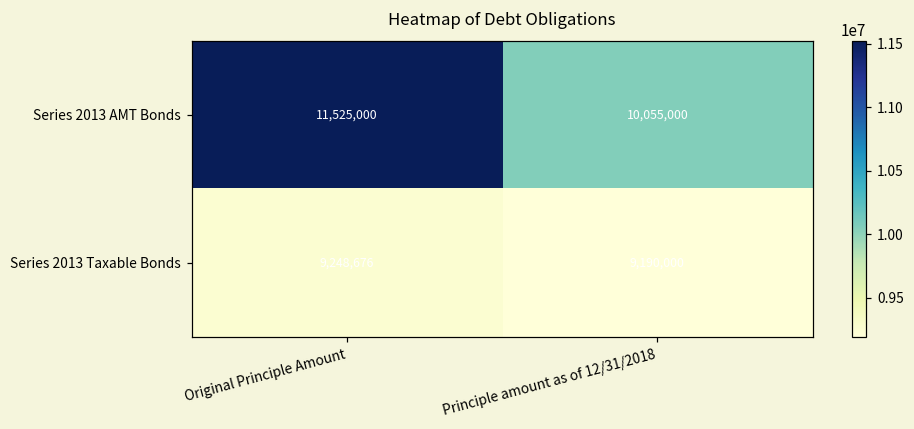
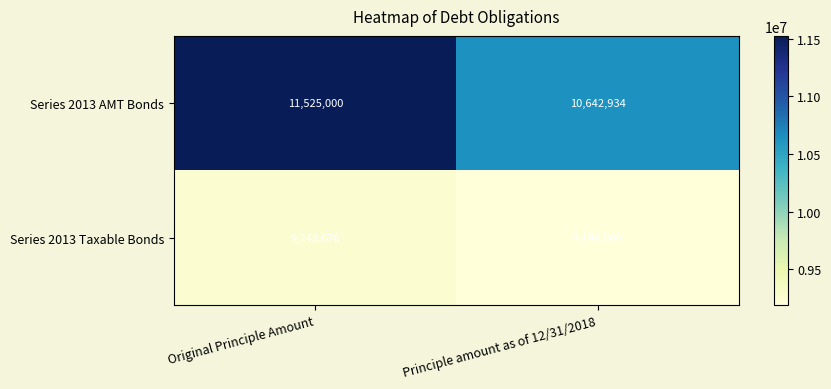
  {
    "Series 2013 AMT Bonds": {
      "Original Principle Amount": "11,525,000",
-     "Principle amount as of 12/31/2018": "10,055,000"
+     "Principle amount as of 12/31/2018": "10,642,934"
    }
  }
